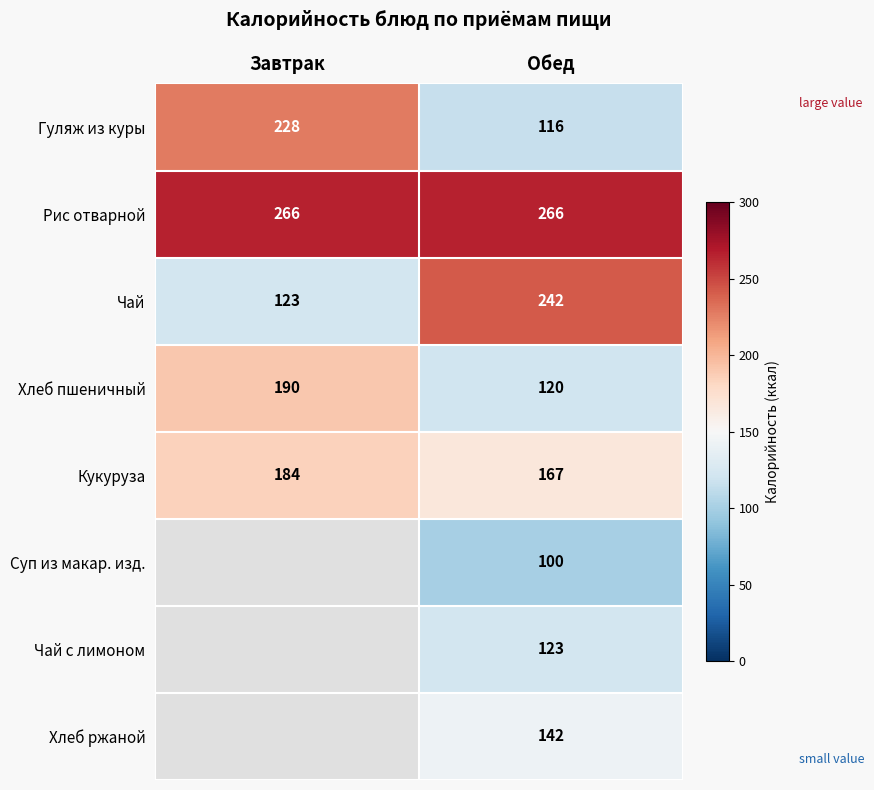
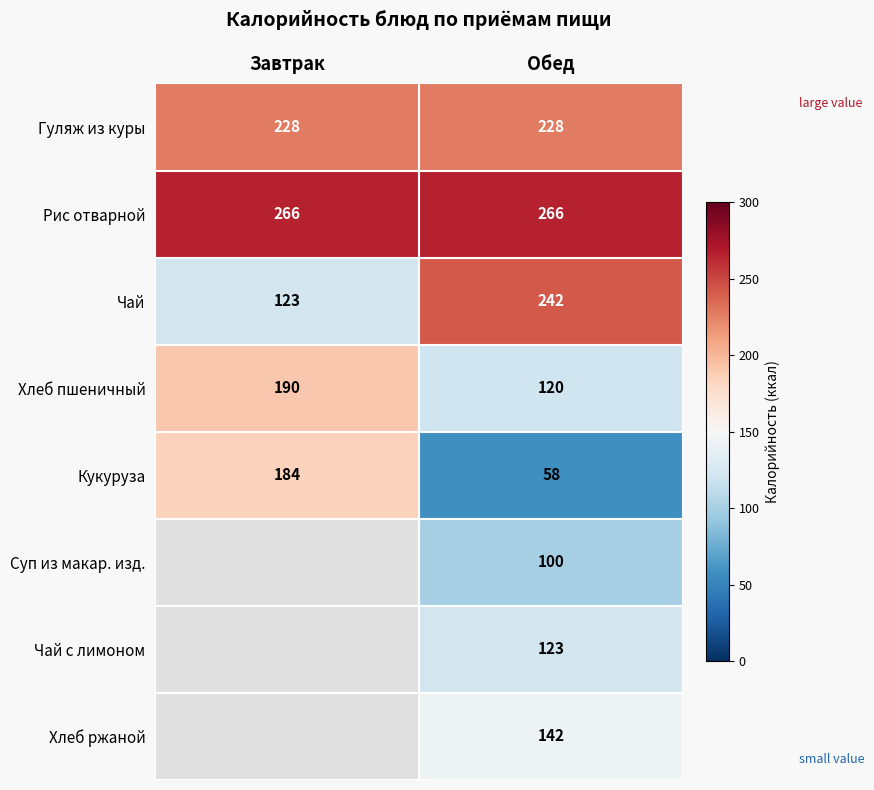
  {
    "Гуляж из куры": {
      "Завтрак": 228,
-     "Обед": 116
+     "Обед": 228
    },
    "Рис отварной": {
      "Завтрак": 266,
      "Обед": 266
    },
    "Чай": {
      "Завтрак": 123,
      "Обед": 242
    },
    "Хлеб пшеничный": {
      "Завтрак": 190,
      "Обед": 120
    },
    "Кукуруза": {
      "Завтрак": 184,
-     "Обед": 167
+     "Обед": 58
    },
    "Суп из макар. изд.": {
      "Обед": 100
    },
    "Чай с лимоном": {
      "Обед": 123
    },
    "Хлеб ржаной": {
      "Обед": 142
    }
  }
